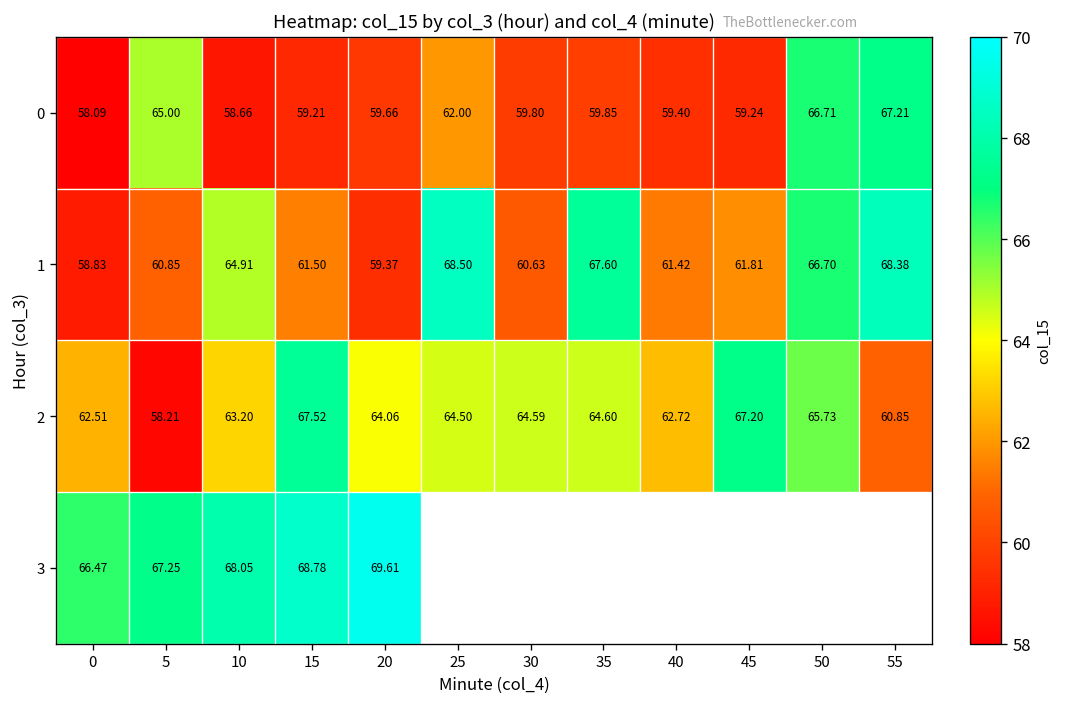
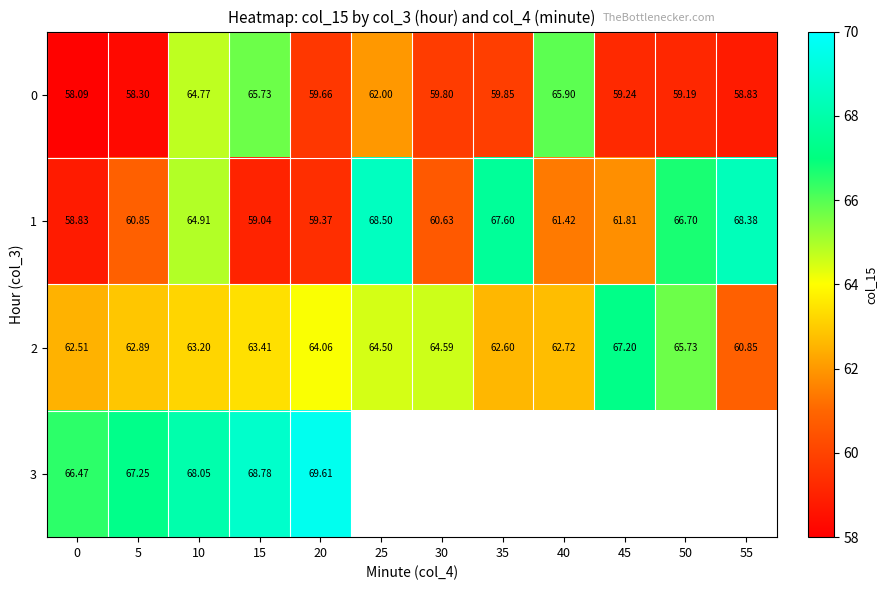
  {
    "0": {
      "0": 58.09,
-     "5": 65.00,
-     "10": 58.66,
-     "15": 59.21,
+     "5": 58.30,
+     "10": 64.77,
+     "15": 65.73,
      "20": 59.66,
      "25": 62.00,
      "30": 59.80,
      "35": 59.85,
-     "40": 59.40,
+     "40": 65.90,
      "45": 59.24,
-     "50": 66.71,
-     "55": 67.21
+     "50": 59.19,
+     "55": 58.83
    },
    "1": {
      "0": 58.83,
      "5": 60.85,
      "10": 64.91,
-     "15": 61.50,
+     "15": 59.04,
      "20": 59.37,
      "25": 68.50,
      "30": 60.63,
      "35": 67.60,
      "40": 61.42,
      "45": 61.81,
      "50": 66.70,
      "55": 68.38
    },
    "2": {
      "0": 62.51,
-     "5": 58.21,
+     "5": 62.89,
      "10": 63.20,
-     "15": 67.52,
+     "15": 63.41,
      "20": 64.06,
      "25": 64.50,
      "30": 64.59,
-     "35": 64.60,
+     "35": 62.60,
      "40": 62.72,
      "45": 67.20,
      "50": 65.73,
      "55": 60.85
    },
    "3": {
      "0": 66.47,
      "5": 67.25,
      "10": 68.05,
      "15": 68.78,
      "20": 69.61
    }
  }
